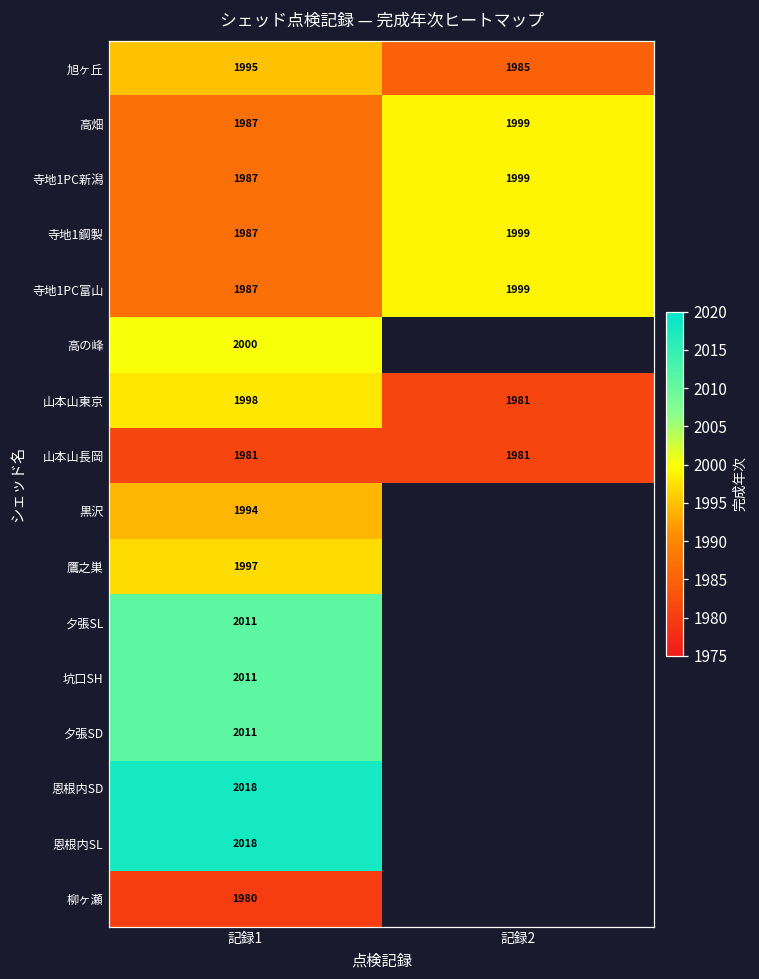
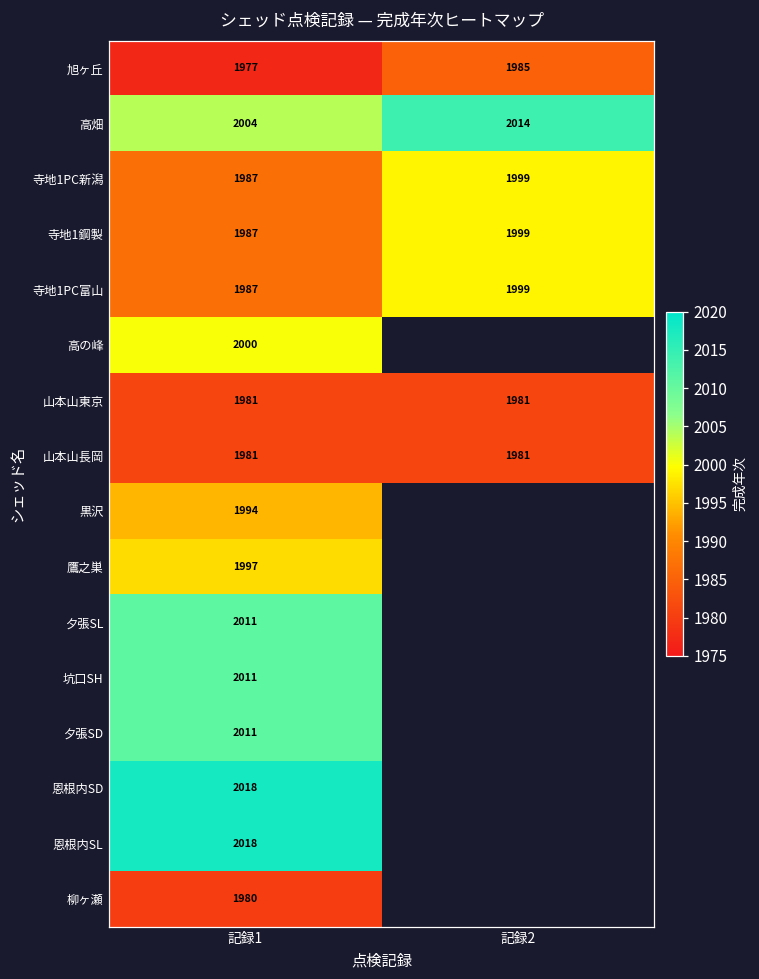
  {
    "旭ヶ丘": {
-     "記録1": 1995,
+     "記録1": 1977,
      "記録2": 1985
    },
    "高畑": {
-     "記録1": 1987,
-     "記録2": 1999
+     "記録1": 2004,
+     "記録2": 2014
    },
    "寺地1PC新潟": {
      "記録1": 1987,
      "記録2": 1999
    },
    "寺地1鋼製": {
      "記録1": 1987,
      "記録2": 1999
    },
    "寺地1PC富山": {
      "記録1": 1987,
      "記録2": 1999
    },
    "高の峰": {
      "記録1": 2000
    },
    "山本山東京": {
-     "記録1": 1998,
+     "記録1": 1981,
      "記録2": 1981
    },
    "山本山長岡": {
      "記録1": 1981,
      "記録2": 1981
    },
    "黒沢": {
      "記録1": 1994
    },
    "鷹之巣": {
      "記録1": 1997
    },
    "夕張SL": {
      "記録1": 2011
    },
    "坑口SH": {
      "記録1": 2011
    },
    "夕張SD": {
      "記録1": 2011
    },
    "恩根内SD": {
      "記録1": 2018
    },
    "恩根内SL": {
      "記録1": 2018
    },
    "柳ヶ瀬": {
      "記録1": 1980
    }
  }
